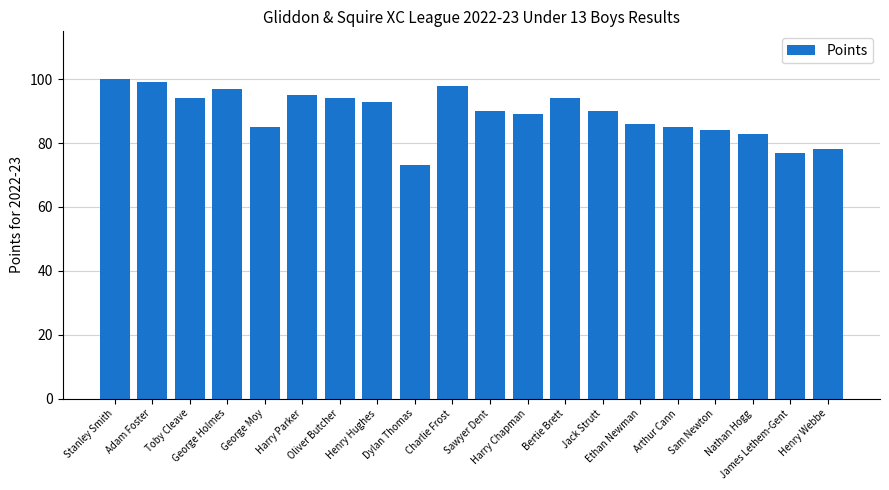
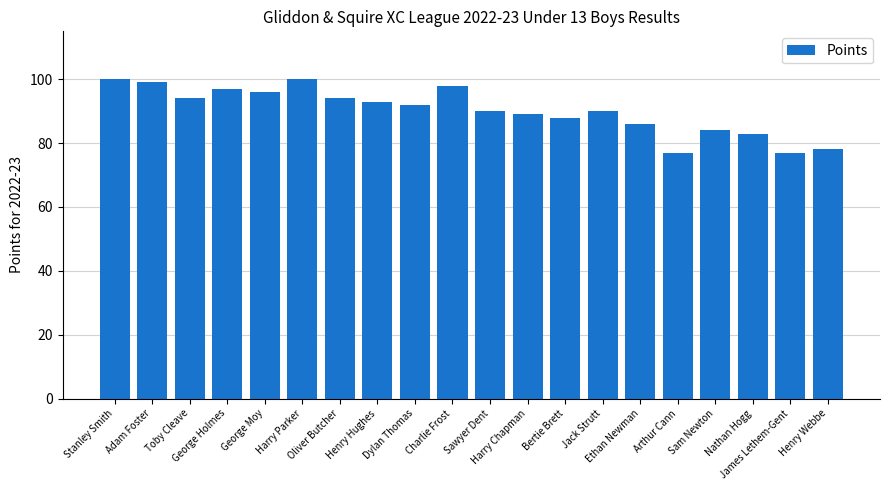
  {
    "Stanley Smith": 100,
    "Adam Foster": 99,
    "Toby Cleave": 94,
    "George Holmes": 97,
-   "George Moy": 85,
-   "Harry Parker": 95,
+   "George Moy": 96,
+   "Harry Parker": 100,
    "Oliver Butcher": 94,
    "Henry Hughes": 93,
-   "Dylan Thomas": 73,
+   "Dylan Thomas": 92,
    "Charlie Frost": 98,
    "Sawyer Dent": 90,
    "Harry Chapman": 89,
-   "Bertie Brett": 94,
+   "Bertie Brett": 88,
    "Jack Strutt": 90,
    "Ethan Newman": 86,
-   "Arthur Cann": 85,
+   "Arthur Cann": 77,
    "Sam Newton": 84,
    "Nathan Hogg": 83,
    "James Lethem-Gent": 77,
    "Henry Webbe": 78
  }
